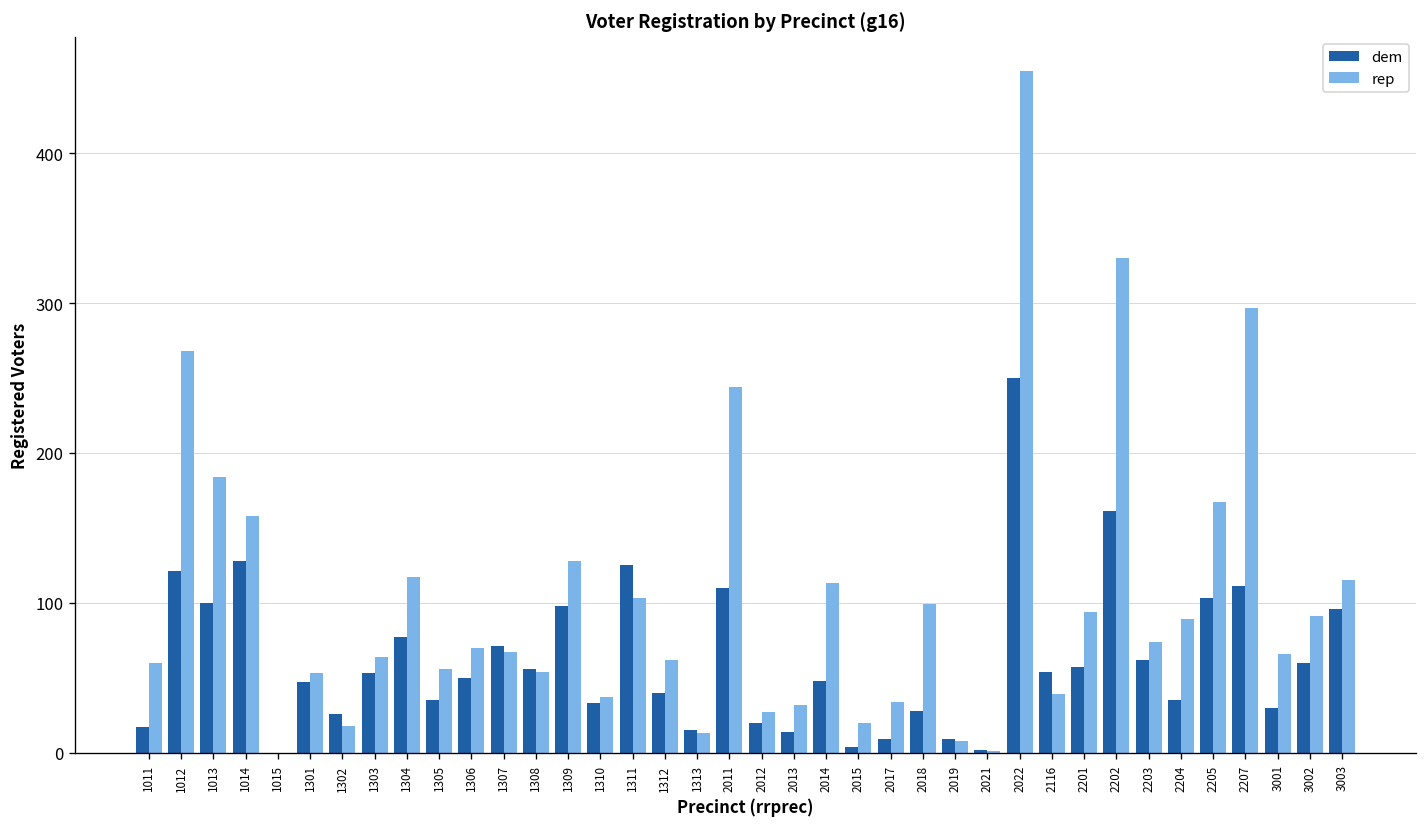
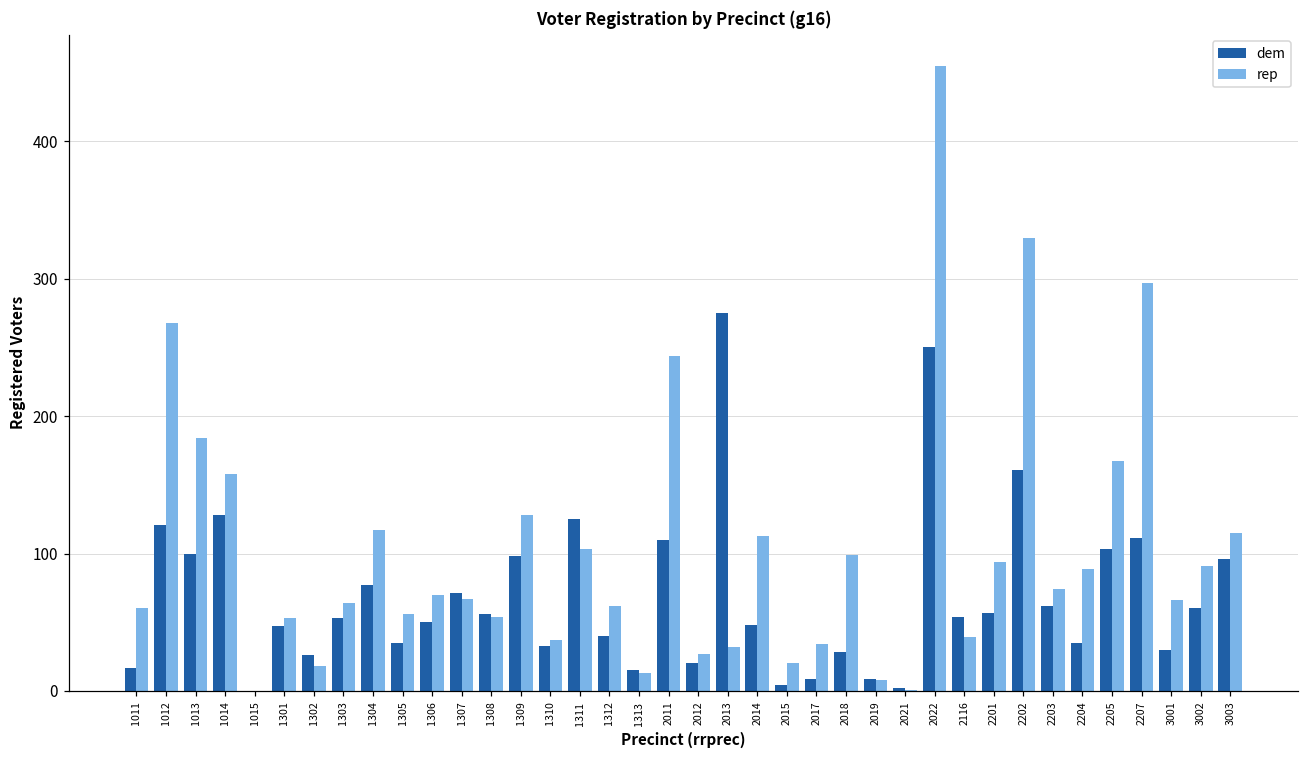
  {
    "dem": {
      "1011": 17,
      "1012": 121,
      "1013": 100,
      "1014": 128,
      "1015": 0,
      "1301": 47,
      "1302": 26,
      "1303": 53,
      "1304": 77,
      "1305": 35,
      "1306": 50,
      "1307": 71,
      "1308": 56,
      "1309": 98,
      "1310": 33,
      "1311": 125,
      "1312": 40,
      "1313": 15,
      "2011": 110,
      "2012": 20,
-     "2013": 14,
+     "2013": 275,
      "2014": 48,
      "2015": 4,
      "2017": 9,
      "2018": 28,
      "2019": 9,
      "2022": 250,
      "2116": 54,
      "2201": 57,
      "2202": 161,
      "2203": 62,
      "2204": 35,
      "2205": 103,
      "2207": 111,
      "3001": 30,
      "3002": 60,
      "3003": 96
    },
    "rep": {
      "1011": 60,
      "1012": 268,
      "1013": 184,
      "1014": 158,
      "1015": 0,
      "1301": 53,
      "1302": 18,
      "1303": 64,
      "1304": 117,
      "1305": 56,
      "1306": 70,
      "1307": 67,
      "1308": 54,
      "1309": 128,
      "1310": 37,
      "1311": 103,
      "1312": 62,
      "1313": 13,
      "2011": 244,
      "2012": 27,
      "2013": 32,
      "2014": 113,
      "2015": 20,
      "2017": 34,
      "2018": 99,
      "2019": 8,
      "2022": 455,
      "2116": 39,
      "2201": 94,
      "2202": 330,
      "2203": 74,
      "2204": 89,
      "2205": 167,
      "2207": 297,
      "3001": 66,
      "3002": 91,
      "3003": 115
    }
  }
